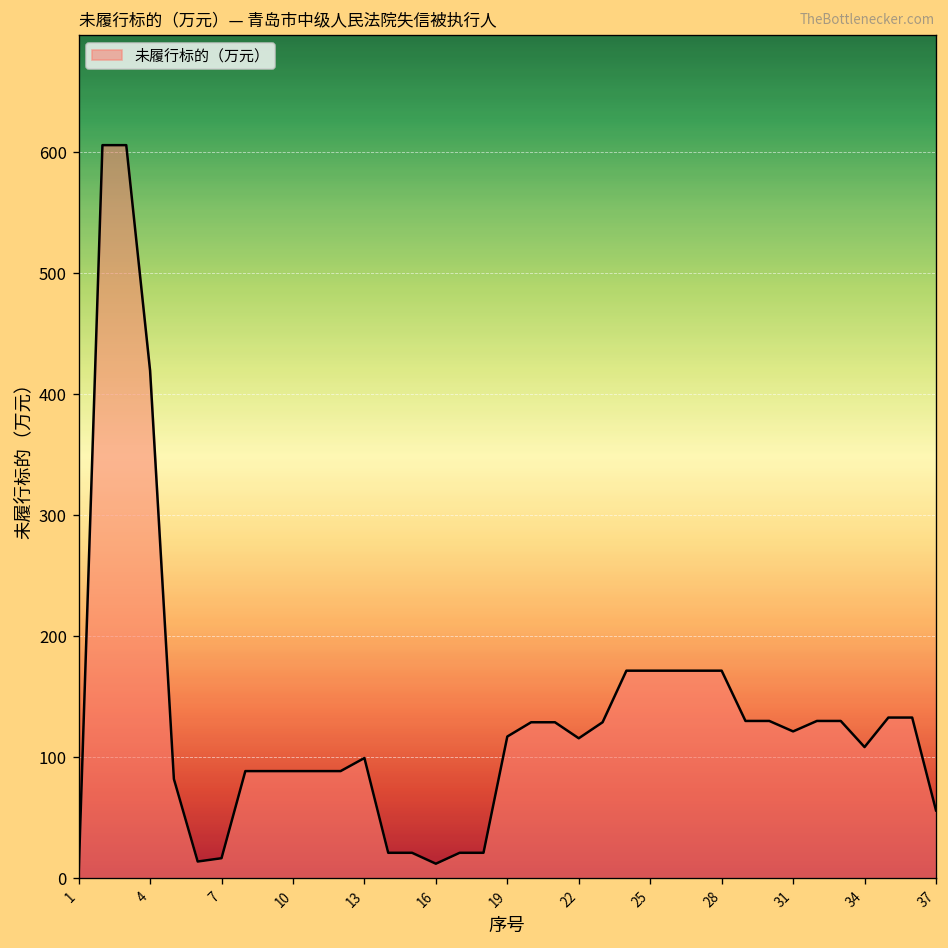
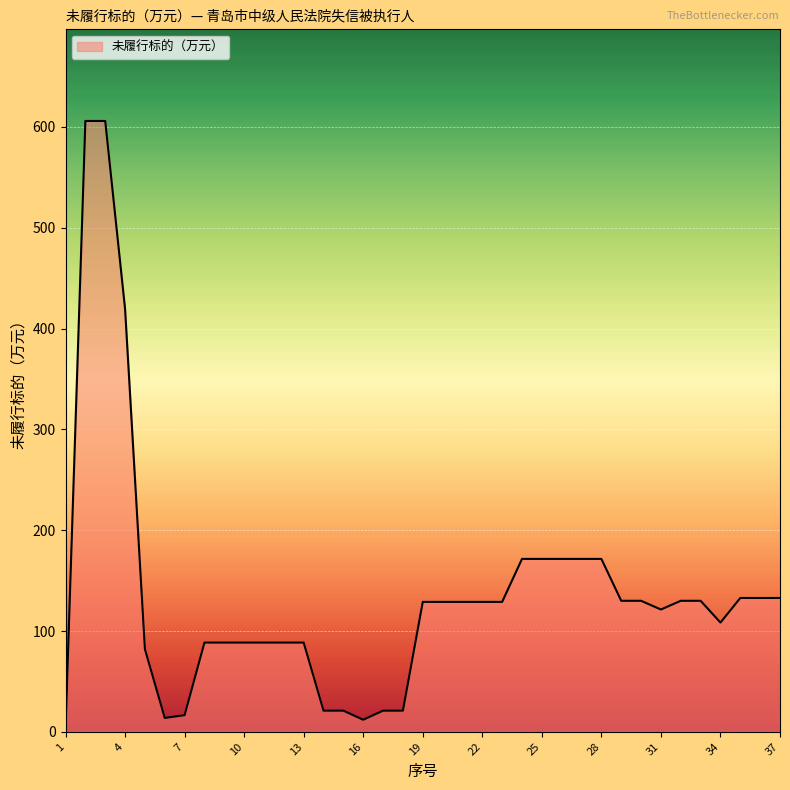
  {
    "1": 2,
    "4": 420,
    "7": 17,
    "10": 89,
-   "13": 99,
+   "13": 89,
    "16": 12,
-   "19": 117,
-   "22": 116,
+   "19": 129,
+   "22": 129,
    "25": 172,
    "28": 172,
    "31": 121,
    "34": 108,
-   "37": 56
+   "37": 133
  }
